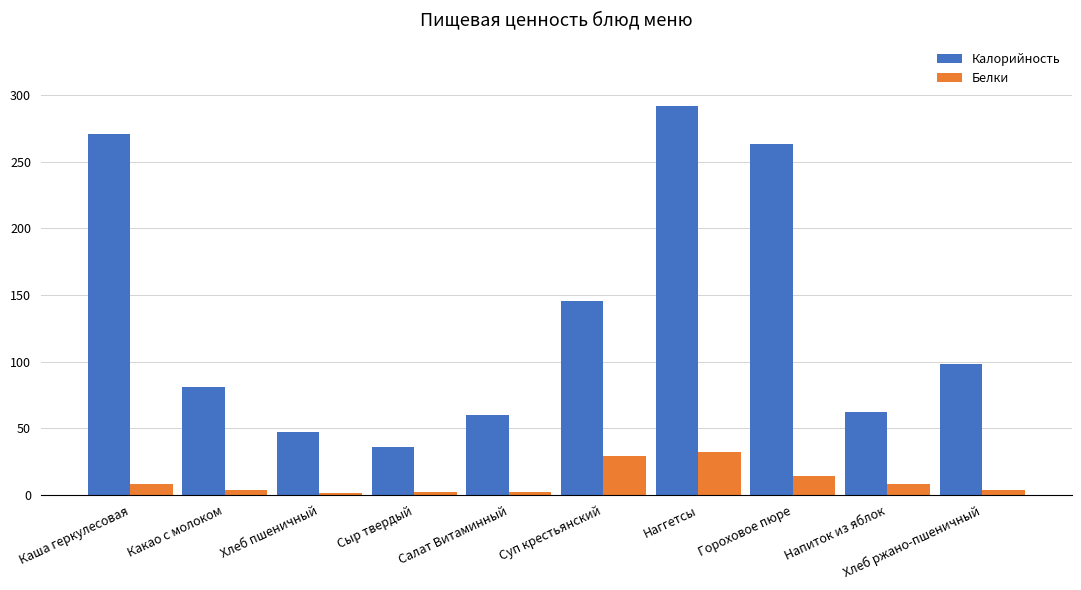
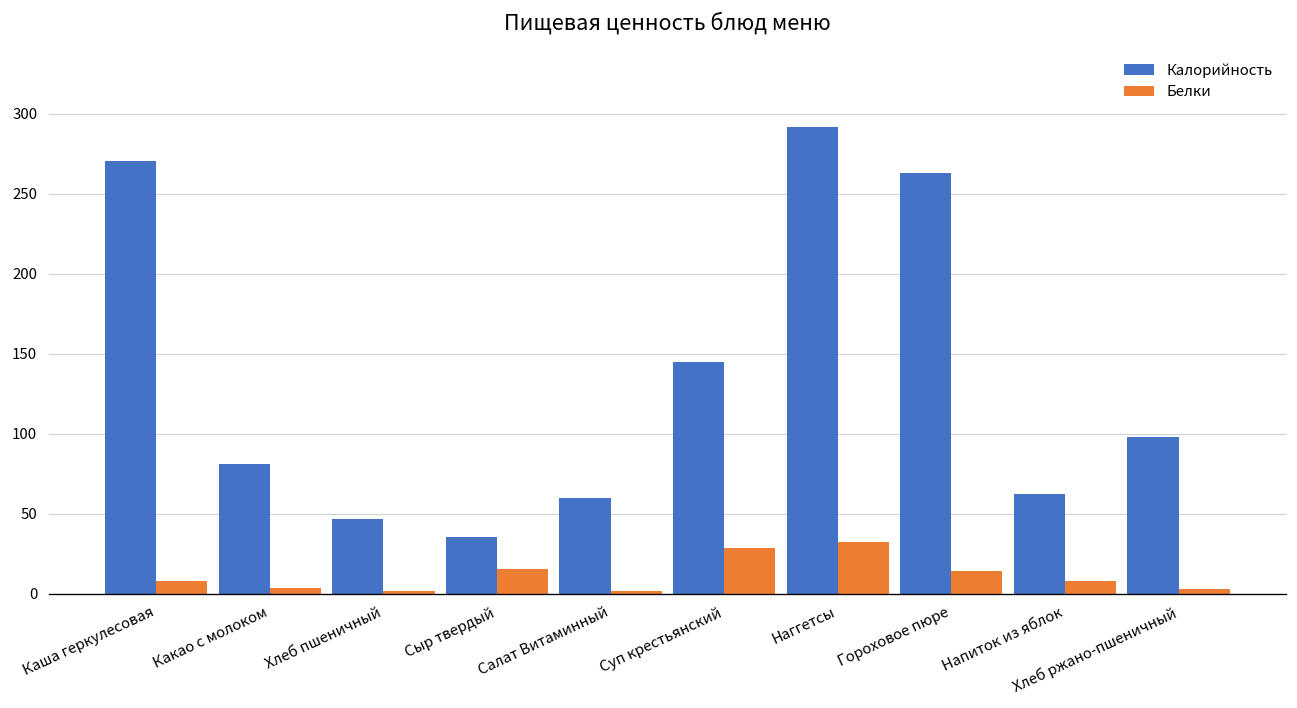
  {
    "Калорийность": {
      "Каша геркулесовая": 271,
      "Какао с молоком": 81,
      "Хлеб пшеничный": 47,
      "Сыр твердый": 36,
      "Салат Витаминный": 60,
      "Суп крестьянский": 145,
      "Наггетсы": 292,
      "Гороховое пюре": 263,
      "Напиток из яблок": 62,
      "Хлеб ржано-пшеничный": 98
    },
    "Белки": {
      "Каша геркулесовая": 8,
      "Какао с молоком": 3,
-     "Сыр твердый": 2,
+     "Сыр твердый": 16,
      "Салат Витаминный": 2,
      "Суп крестьянский": 29,
      "Наггетсы": 32,
      "Гороховое пюре": 15,
      "Напиток из яблок": 8,
      "Хлеб ржано-пшеничный": 3
    }
  }
